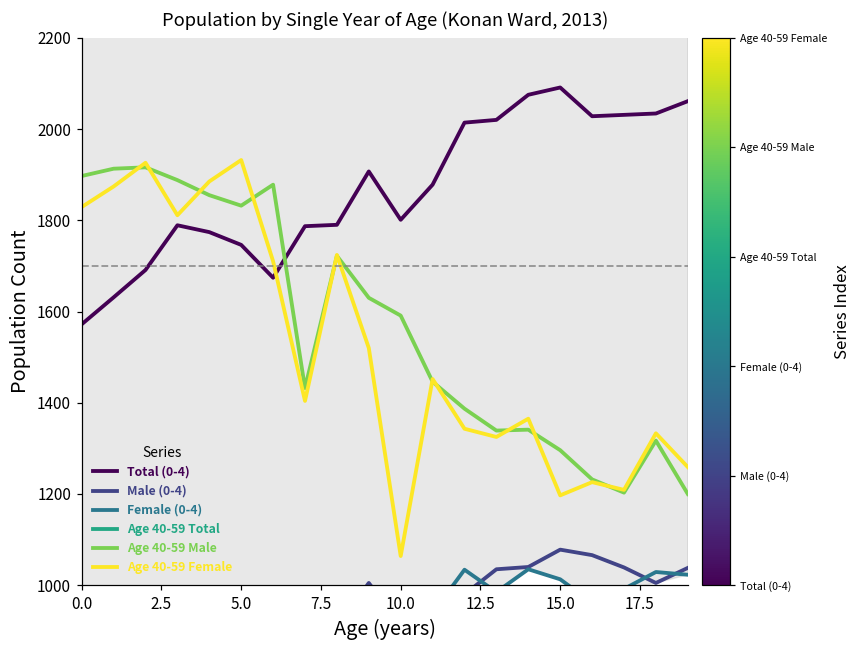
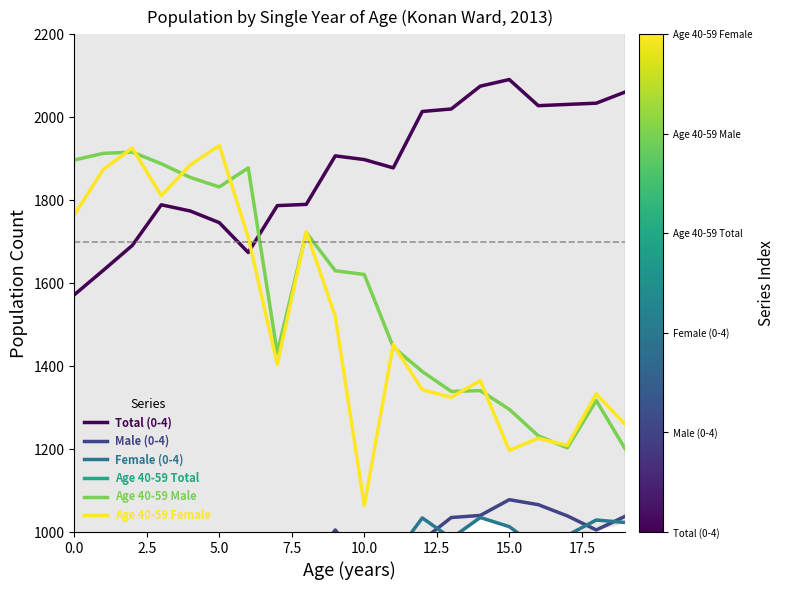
  {
    "Total (0-4)": {
      "0.0": 1570,
      "5.0": 1750,
-     "10.0": 1800,
+     "10.0": 1900,
      "15.0": 2090
    },
    "Age 40-59 Male": {
      "0.0": 1900,
      "5.0": 1830,
-     "10.0": 1590,
+     "10.0": 1620,
      "15.0": 1300
    },
    "Age 40-59 Female": {
-     "0.0": 1830,
+     "0.0": 1770,
      "5.0": 1930,
      "10.0": 1060,
      "15.0": 1200
    }
  }
